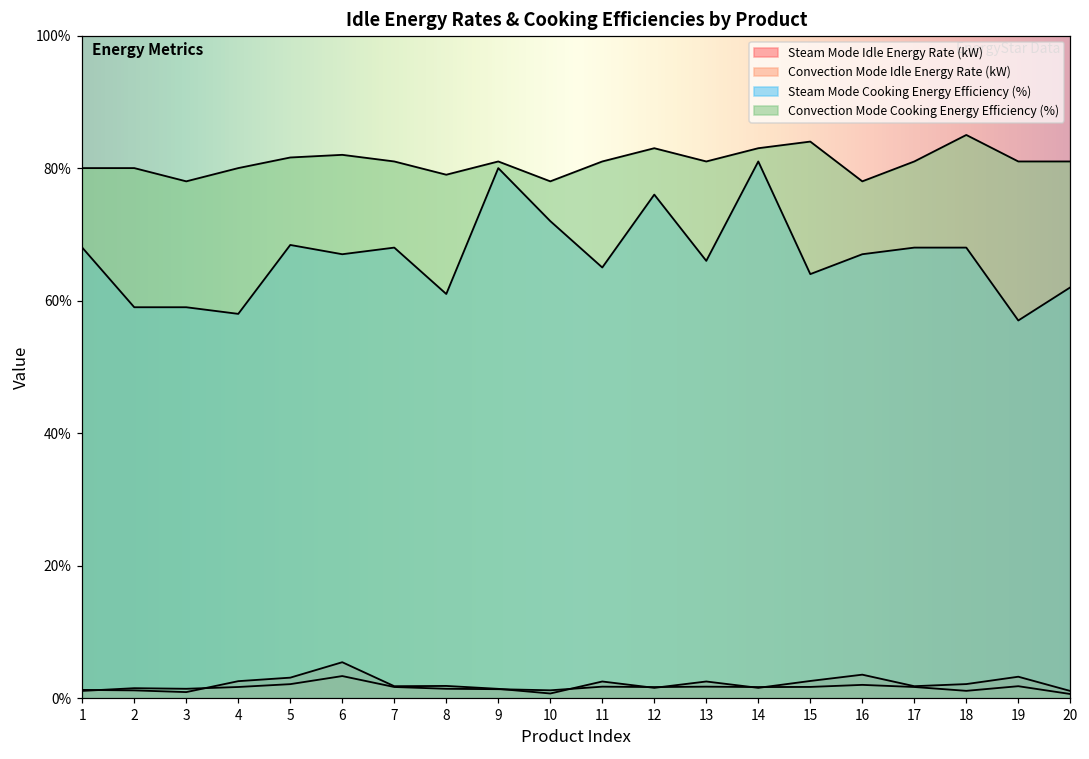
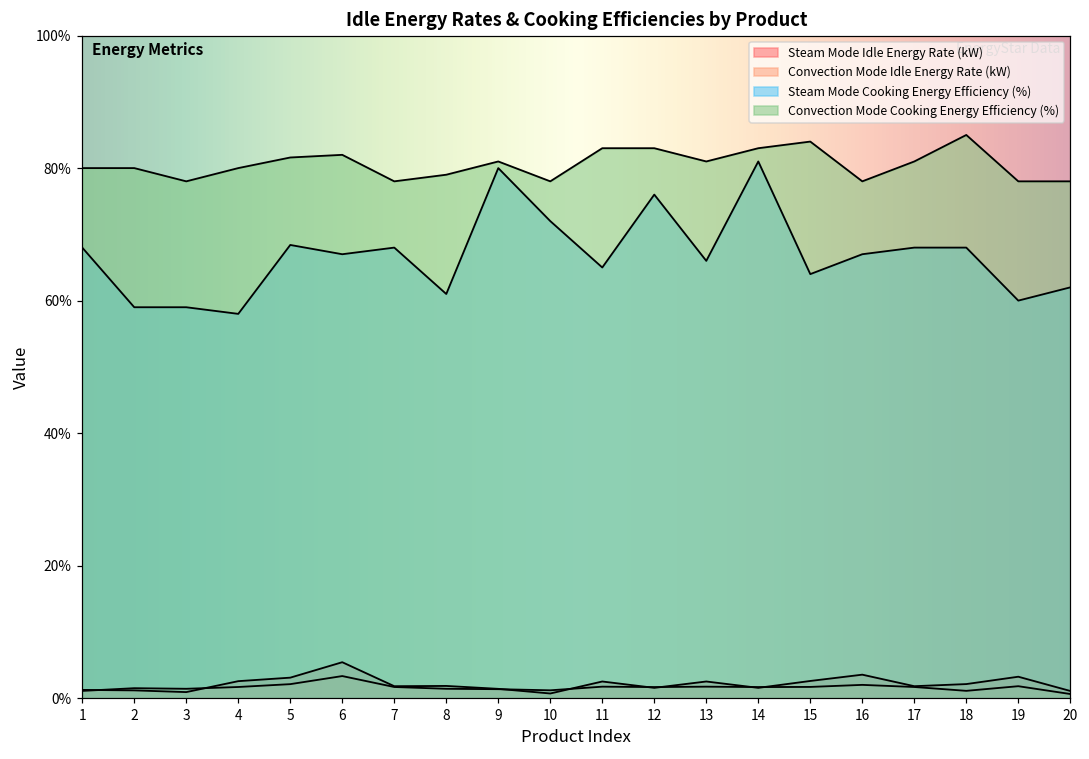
  {
    "Steam Mode Cooking Energy Efficiency (%)": {
      "1": "68%",
      "2": "59%",
      "3": "59%",
      "4": "58%",
      "5": "68%",
      "6": "67%",
      "7": "68%",
      "8": "61%",
      "9": "80%",
      "10": "72%",
      "11": "65%",
      "12": "76%",
      "13": "66%",
      "14": "81%",
      "15": "64%",
      "16": "67%",
      "17": "68%",
      "18": "68%",
-     "19": "57%",
+     "19": "60%",
      "20": "62%"
    },
    "Convection Mode Cooking Energy Efficiency (%)": {
      "1": "80%",
      "2": "80%",
      "3": "78%",
      "4": "80%",
      "5": "82%",
      "6": "82%",
-     "7": "81%",
+     "7": "78%",
      "8": "79%",
      "9": "81%",
      "10": "78%",
-     "11": "81%",
+     "11": "83%",
      "12": "83%",
      "13": "81%",
      "14": "83%",
      "15": "84%",
      "16": "78%",
      "17": "81%",
      "18": "85%",
-     "19": "81%",
-     "20": "81%"
+     "19": "78%",
+     "20": "78%"
    }
  }
